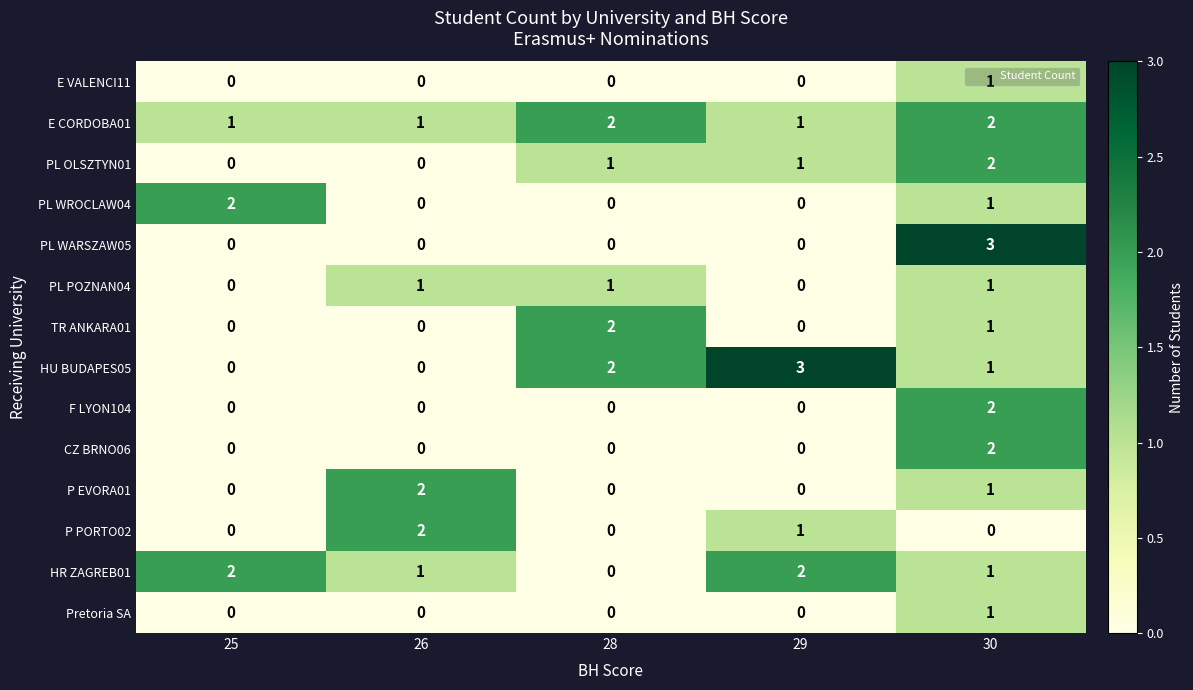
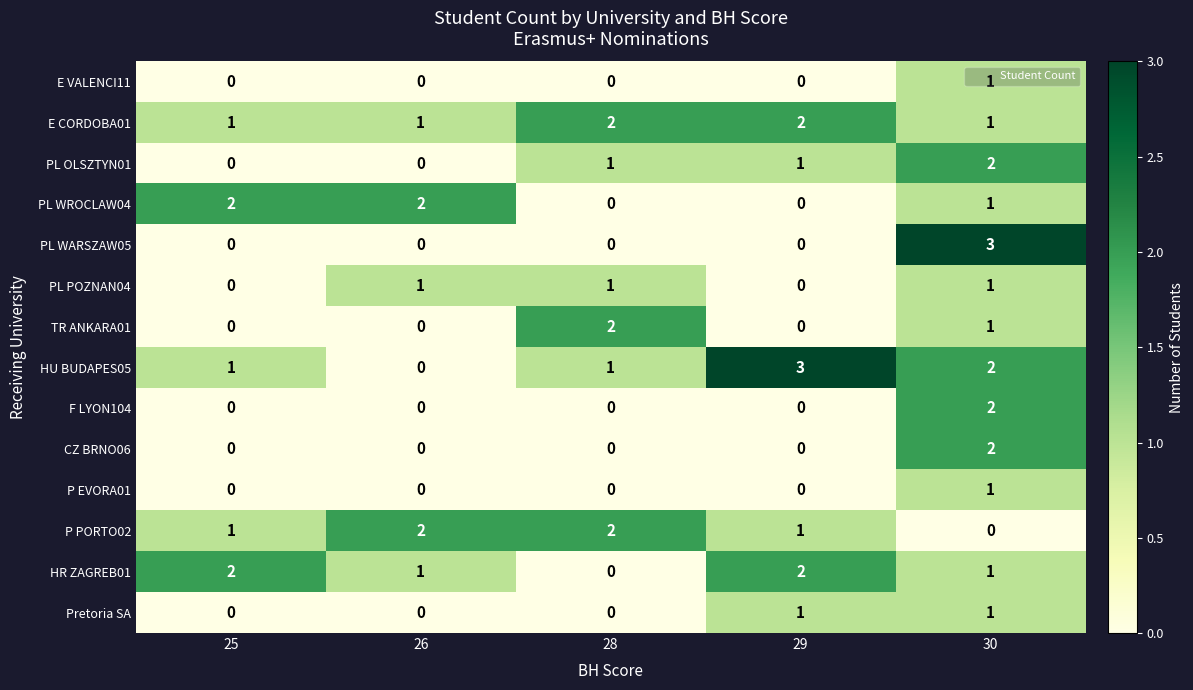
  {
    "E VALENCI11": {
      "25": 0,
      "26": 0,
      "28": 0,
      "29": 0
    },
    "E CORDOBA01": {
      "25": 1,
      "26": 1,
      "28": 2,
-     "29": 1,
-     "30": 2
+     "29": 2,
+     "30": 1
    },
    "PL OLSZTYN01": {
      "25": 0,
      "26": 0,
      "28": 1,
      "29": 1,
      "30": 2
    },
    "PL WROCLAW04": {
      "25": 2,
-     "26": 0,
+     "26": 2,
      "28": 0,
      "29": 0,
      "30": 1
    },
    "PL WARSZAW05": {
      "25": 0,
      "26": 0,
      "28": 0,
      "29": 0,
      "30": 3
    },
    "PL POZNAN04": {
      "25": 0,
      "26": 1,
      "28": 1,
      "29": 0,
      "30": 1
    },
    "TR ANKARA01": {
      "25": 0,
      "26": 0,
      "28": 2,
      "29": 0,
      "30": 1
    },
    "HU BUDAPES05": {
-     "25": 0,
+     "25": 1,
      "26": 0,
-     "28": 2,
+     "28": 1,
      "29": 3,
-     "30": 1
+     "30": 2
    },
    "F LYON104": {
      "25": 0,
      "26": 0,
      "28": 0,
      "29": 0,
      "30": 2
    },
    "CZ BRNO06": {
      "25": 0,
      "26": 0,
      "28": 0,
      "29": 0,
      "30": 2
    },
    "P EVORA01": {
      "25": 0,
-     "26": 2,
+     "26": 0,
      "28": 0,
      "29": 0,
      "30": 1
    },
    "P PORTO02": {
-     "25": 0,
+     "25": 1,
      "26": 2,
-     "28": 0,
+     "28": 2,
      "29": 1,
      "30": 0
    },
    "HR ZAGREB01": {
      "25": 2,
      "26": 1,
      "28": 0,
      "29": 2,
      "30": 1
    },
    "Pretoria SA": {
      "25": 0,
      "26": 0,
      "28": 0,
-     "29": 0,
+     "29": 1,
      "30": 1
    }
  }
